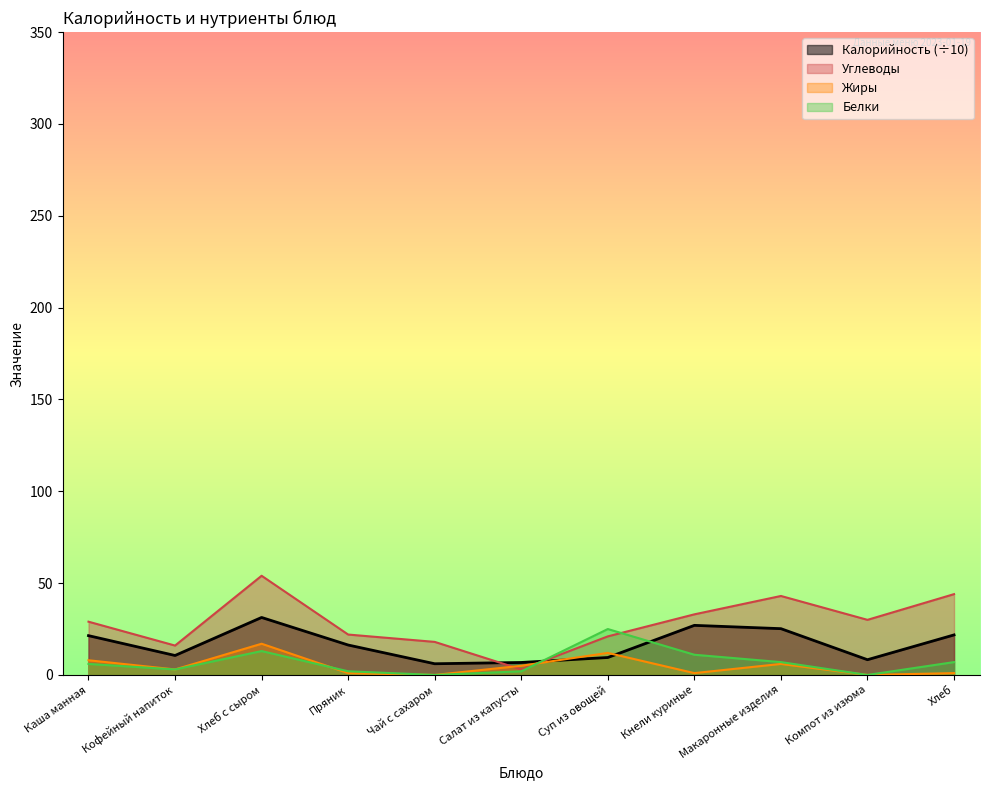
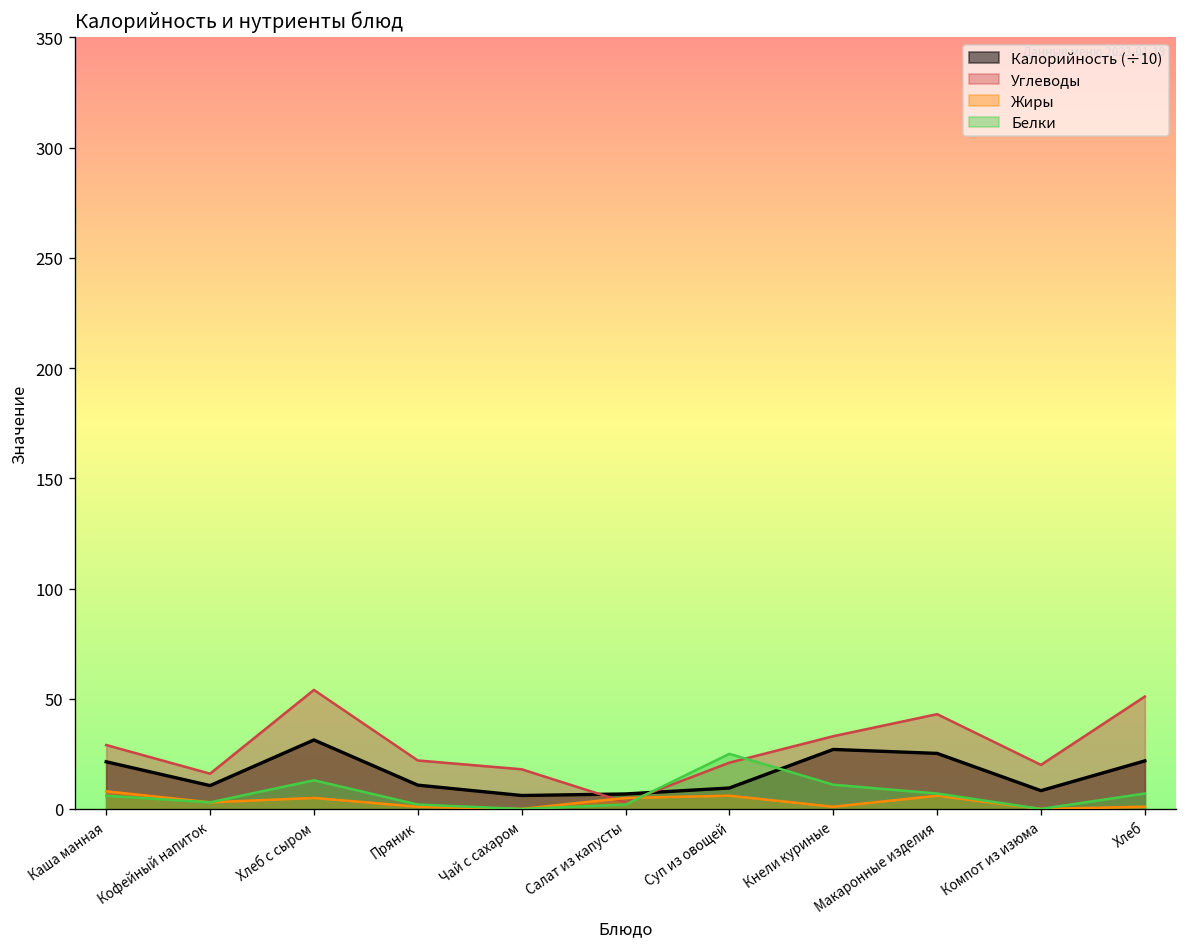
  {
    "Калорийность (÷10)": {
      "Каша манная": 21,
      "Кофейный напиток": 11,
      "Хлеб с сыром": 31,
-     "Пряник": 16,
+     "Пряник": 11,
      "Чай с сахаром": 6,
      "Салат из капусты": 7,
      "Суп из овощей": 10,
      "Кнели куриные": 27,
      "Макаронные изделия": 25,
      "Компот из изюма": 8,
      "Хлеб": 22
    },
    "Углеводы": {
      "Каша манная": 29,
      "Кофейный напиток": 16,
      "Хлеб с сыром": 54,
      "Пряник": 22,
      "Чай с сахаром": 18,
      "Суп из овощей": 21,
      "Кнели куриные": 33,
      "Макаронные изделия": 43,
-     "Компот из изюма": 30,
-     "Хлеб": 44
+     "Компот из изюма": 20,
+     "Хлеб": 51
    },
    "Жиры": {
      "Каша манная": 8,
-     "Хлеб с сыром": 17,
+     "Хлеб с сыром": 5,
      "Салат из капусты": 5,
-     "Суп из овощей": 12,
+     "Суп из овощей": 6,
      "Кнели куриные": 1,
      "Хлеб": 1
    },
    "Белки": {
      "Каша манная": 6,
      "Хлеб с сыром": 13,
      "Суп из овощей": 25,
      "Кнели куриные": 11,
      "Хлеб": 7
    }
  }
